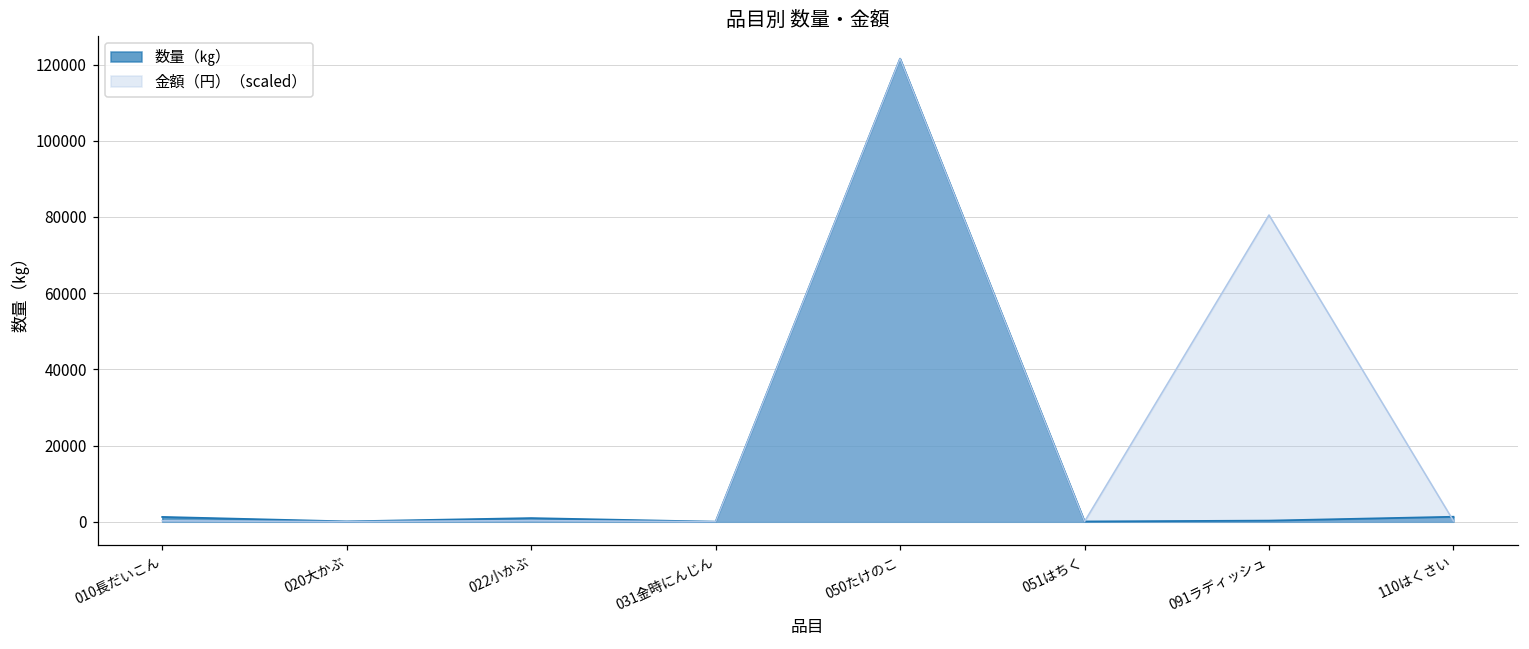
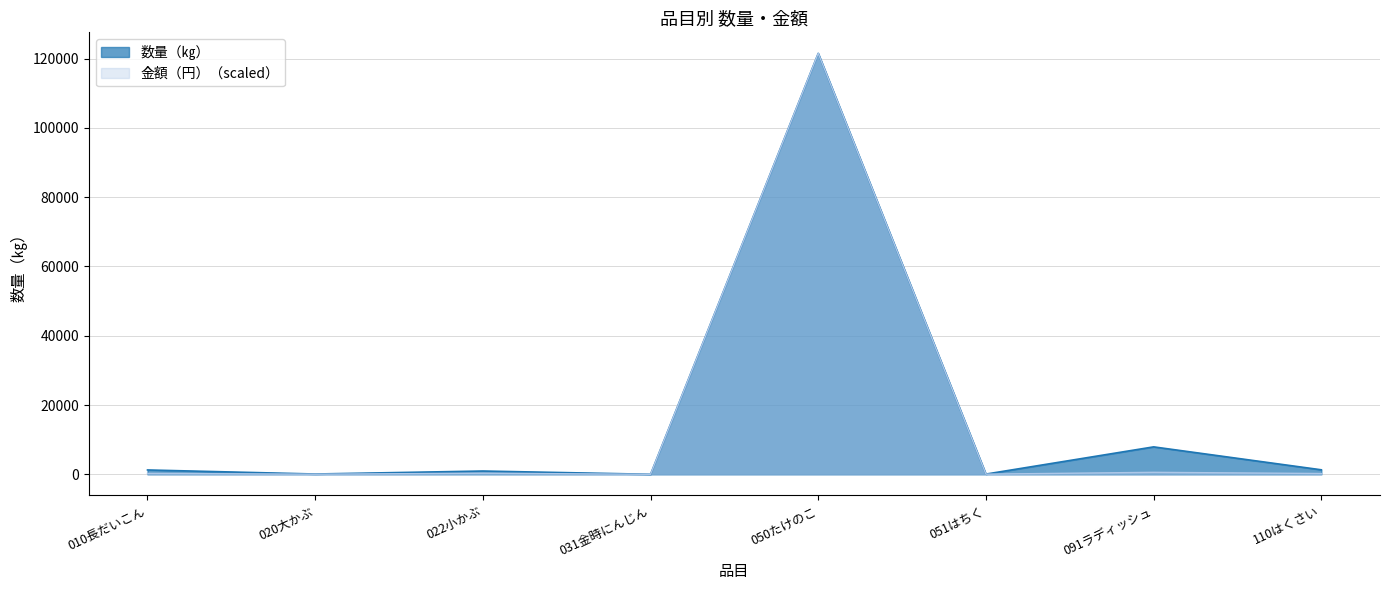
  {
    "数量（㎏）": {
      "010長だいこん": 1000,
-     "091ラディッシュ": 0,
+     "091ラディッシュ": 8000,
      "110はくさい": 1000
    },
    "金額（円）（scaled）": {
      "010長だいこん": 0,
-     "091ラディッシュ": 81000,
+     "091ラディッシュ": 1000,
      "110はくさい": 0
    }
  }
